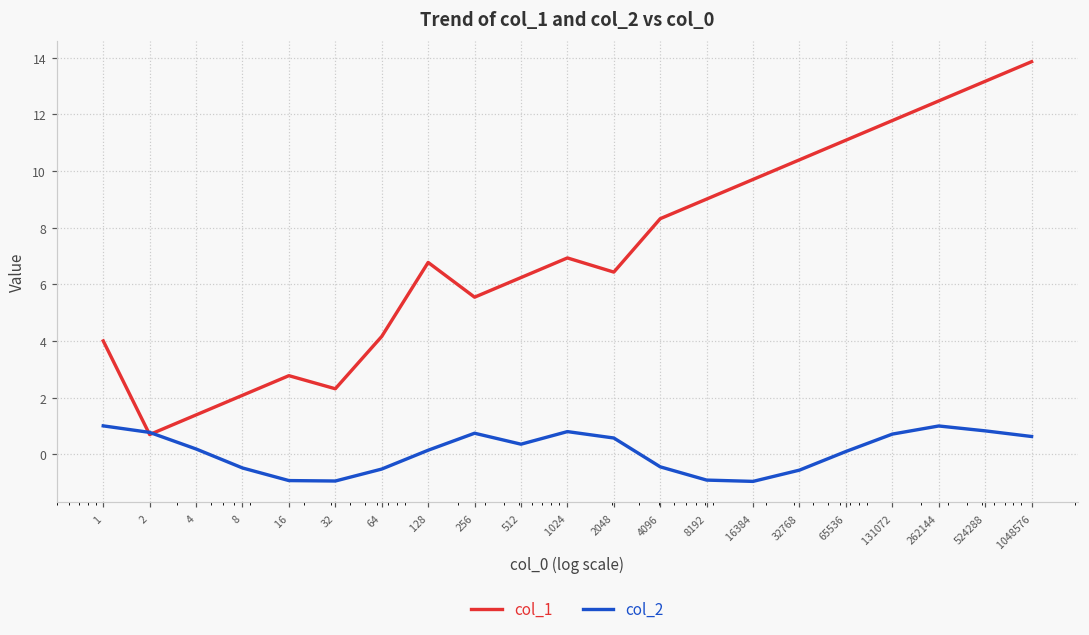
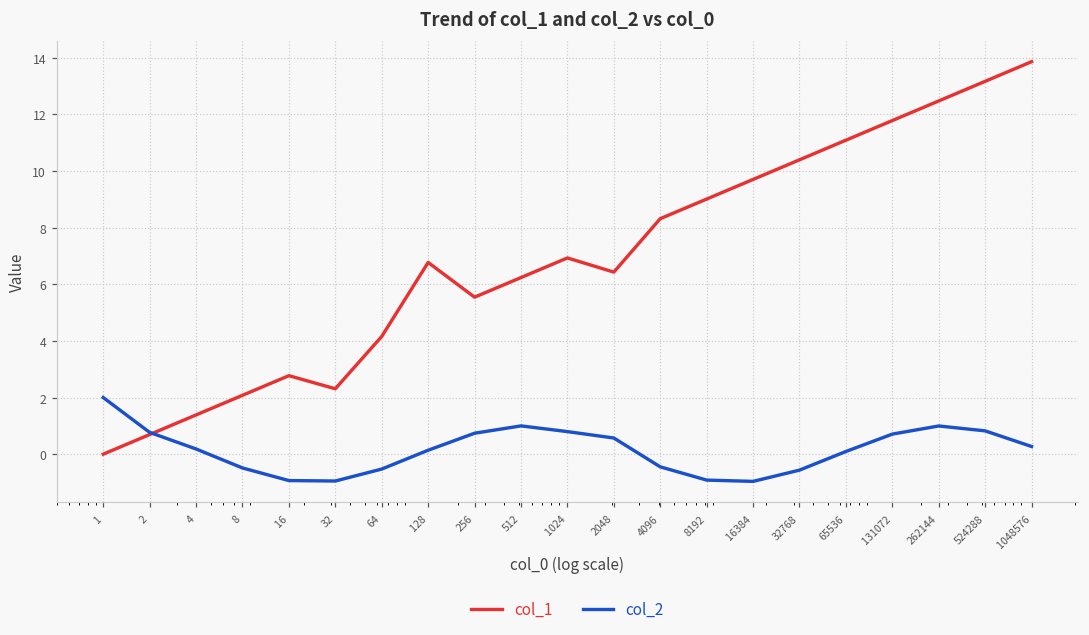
  {
    "col_1": {
-     "1": 4,
+     "1": 0,
      "4": 1.4,
      "8": 2,
      "16": 2.8,
      "32": 2.3,
      "64": 4.2,
      "128": 6.8,
      "256": 5.5,
      "512": 6.2,
      "1024": 7,
      "2048": 6.4,
      "4096": 8.3,
      "8192": 9,
      "16384": 9.7,
      "32768": 10.4,
      "65536": 11,
      "131072": 11.8,
      "262144": 12.5,
      "524288": 13.2,
      "1048576": 13.9
    },
    "col_2": {
-     "1": 1,
+     "1": 2,
      "4": 0.2,
      "8": -0.5,
      "16": -0.9,
      "32": -0.9,
      "64": -0.5,
      "128": 0.1,
      "256": 0.7,
-     "512": 0.4,
+     "512": 1.0,
      "1024": 0.8,
      "2048": 0.6,
      "4096": -0.4,
      "8192": -0.9,
      "16384": -1.0,
      "32768": -0.6,
      "65536": 0.1,
      "131072": 0.7,
      "262144": 1.0,
      "524288": 0.8,
-     "1048576": 0.6
+     "1048576": 0.3
    }
  }
